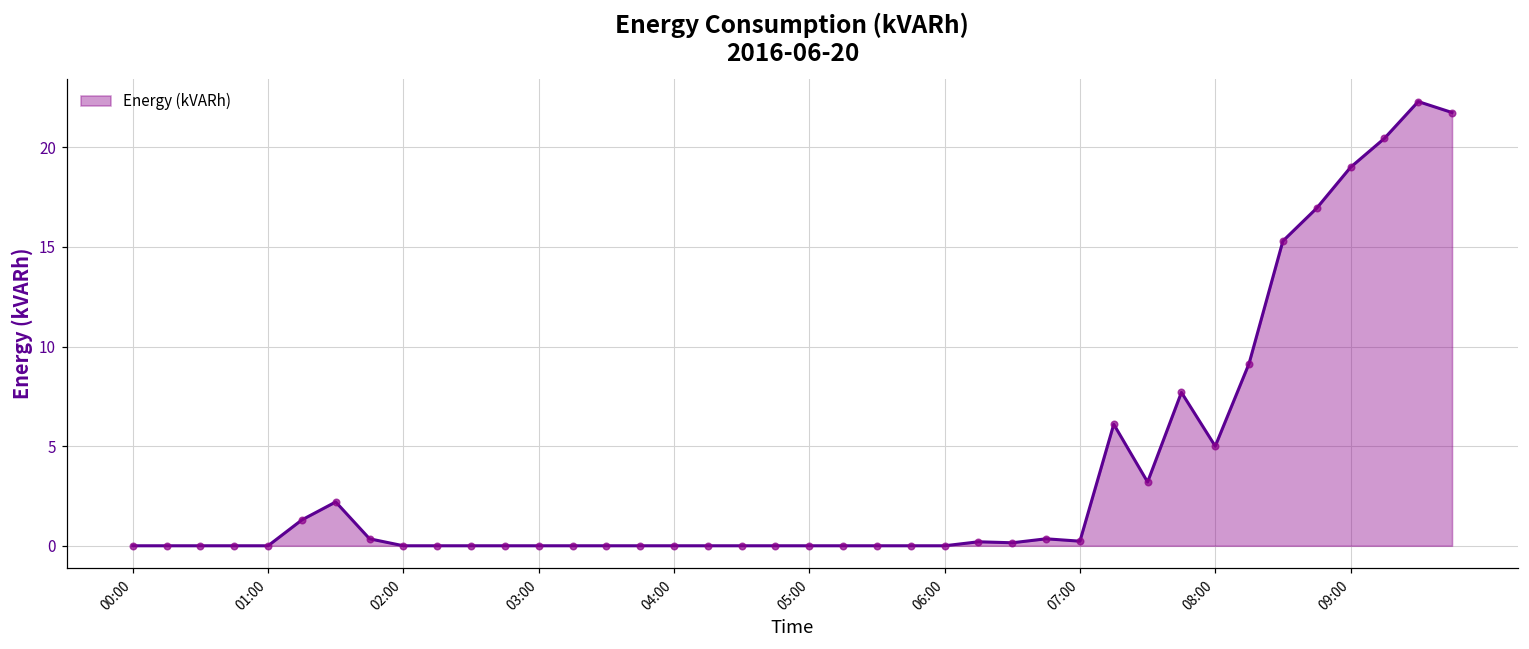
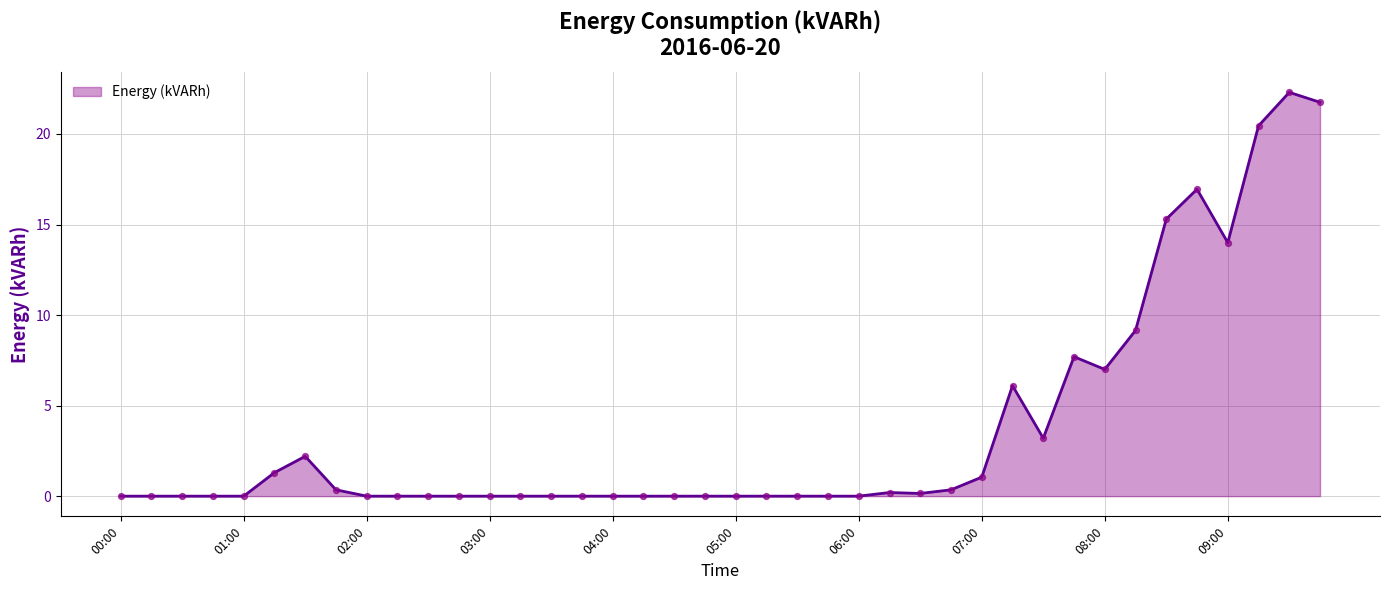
  {
    "00:00": 0.0,
    "01:00": 0.0,
    "02:00": 0.0,
    "03:00": 0.0,
    "04:00": 0.0,
    "05:00": 0.0,
    "06:00": 0.0,
-   "07:00": 0.2,
-   "08:00": 5,
-   "09:00": 19
+   "07:00": 1.1,
+   "08:00": 7,
+   "09:00": 14
  }
